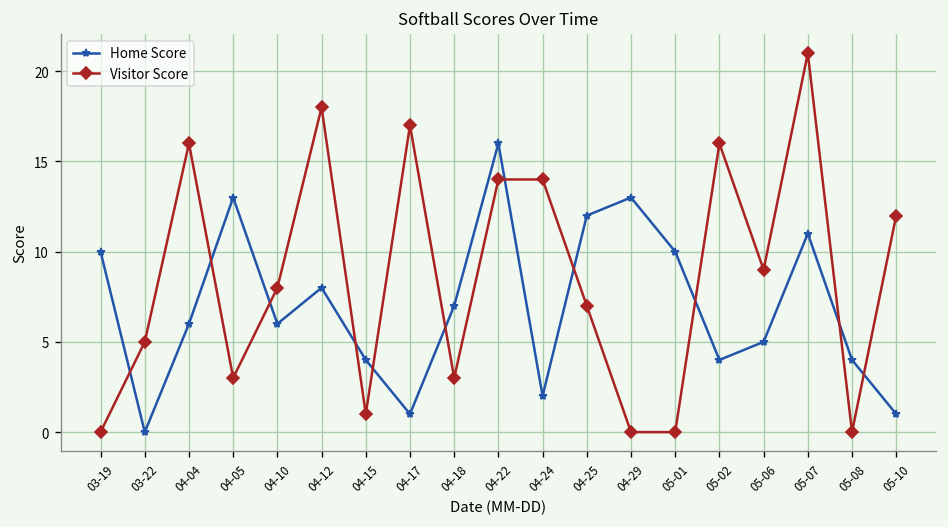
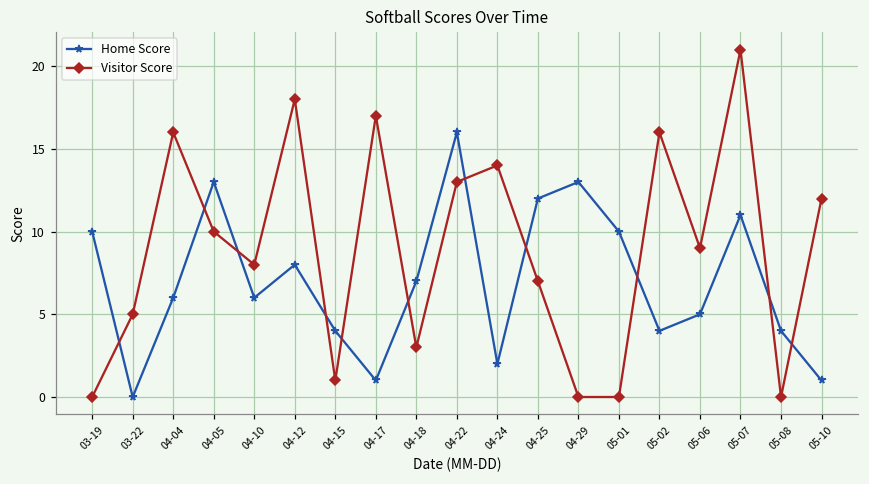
  {
    "Home Score": {
      "03-19": 10,
      "03-22": 0,
      "04-04": 6,
      "04-05": 13,
      "04-10": 6,
      "04-12": 8,
      "04-15": 4,
      "04-17": 1,
      "04-18": 7,
      "04-22": 16,
      "04-24": 2,
      "04-25": 12,
      "04-29": 13,
      "05-01": 10,
      "05-02": 4,
      "05-06": 5,
      "05-07": 11,
      "05-08": 4,
      "05-10": 1
    },
    "Visitor Score": {
      "03-19": 0,
      "03-22": 5,
      "04-04": 16,
-     "04-05": 3,
+     "04-05": 10,
      "04-10": 8,
      "04-12": 18,
      "04-15": 1,
      "04-17": 17,
      "04-18": 3,
-     "04-22": 14,
+     "04-22": 13,
      "04-24": 14,
      "04-25": 7,
      "04-29": 0,
      "05-01": 0,
      "05-02": 16,
      "05-06": 9,
      "05-07": 21,
      "05-08": 0,
      "05-10": 12
    }
  }
